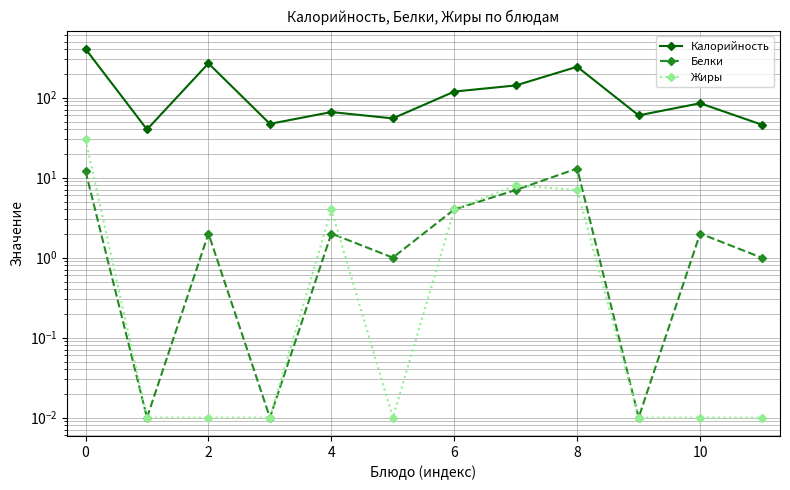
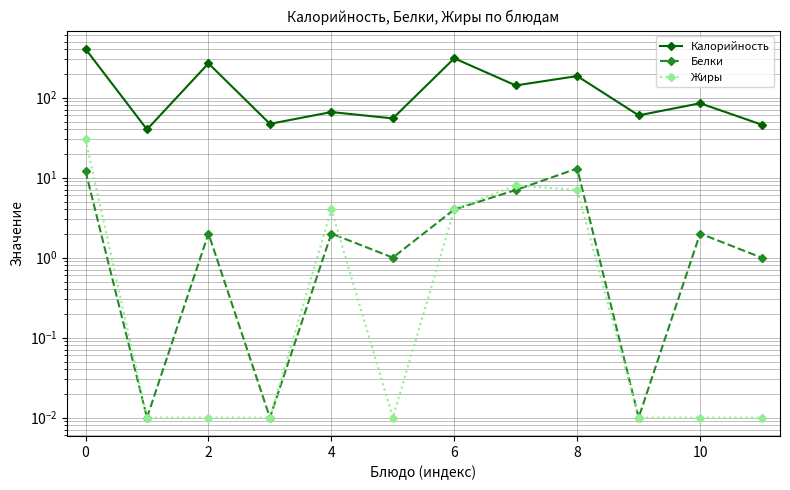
  {
    "Калорийность": {
      "0": 400,
      "2": 270,
      "4": 70,
-     "6": 120,
-     "8": 240,
+     "6": 310,
+     "8": 190,
      "10": 90
    },
    "Белки": {
      "0": 12,
      "2": 2,
      "4": 2,
      "8": 13,
      "10": 2
    },
    "Жиры": {
      "0": 30,
      "2": 0.010,
      "4": 4,
      "8": 7,
      "10": 0.010
    }
  }
